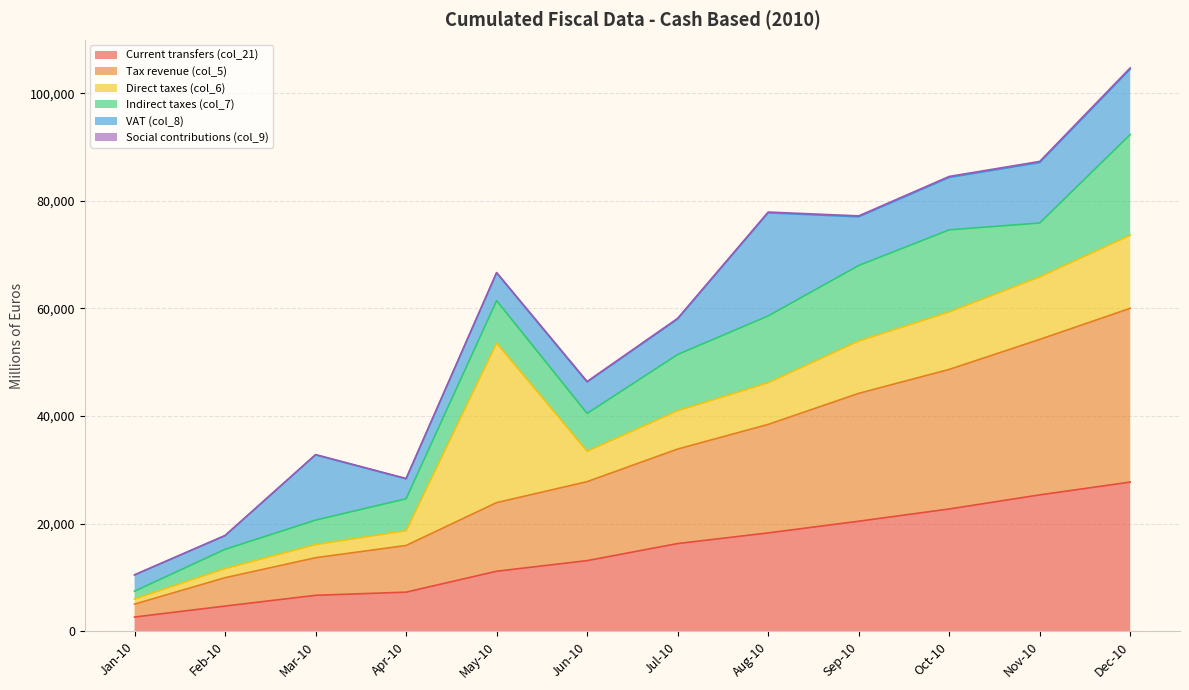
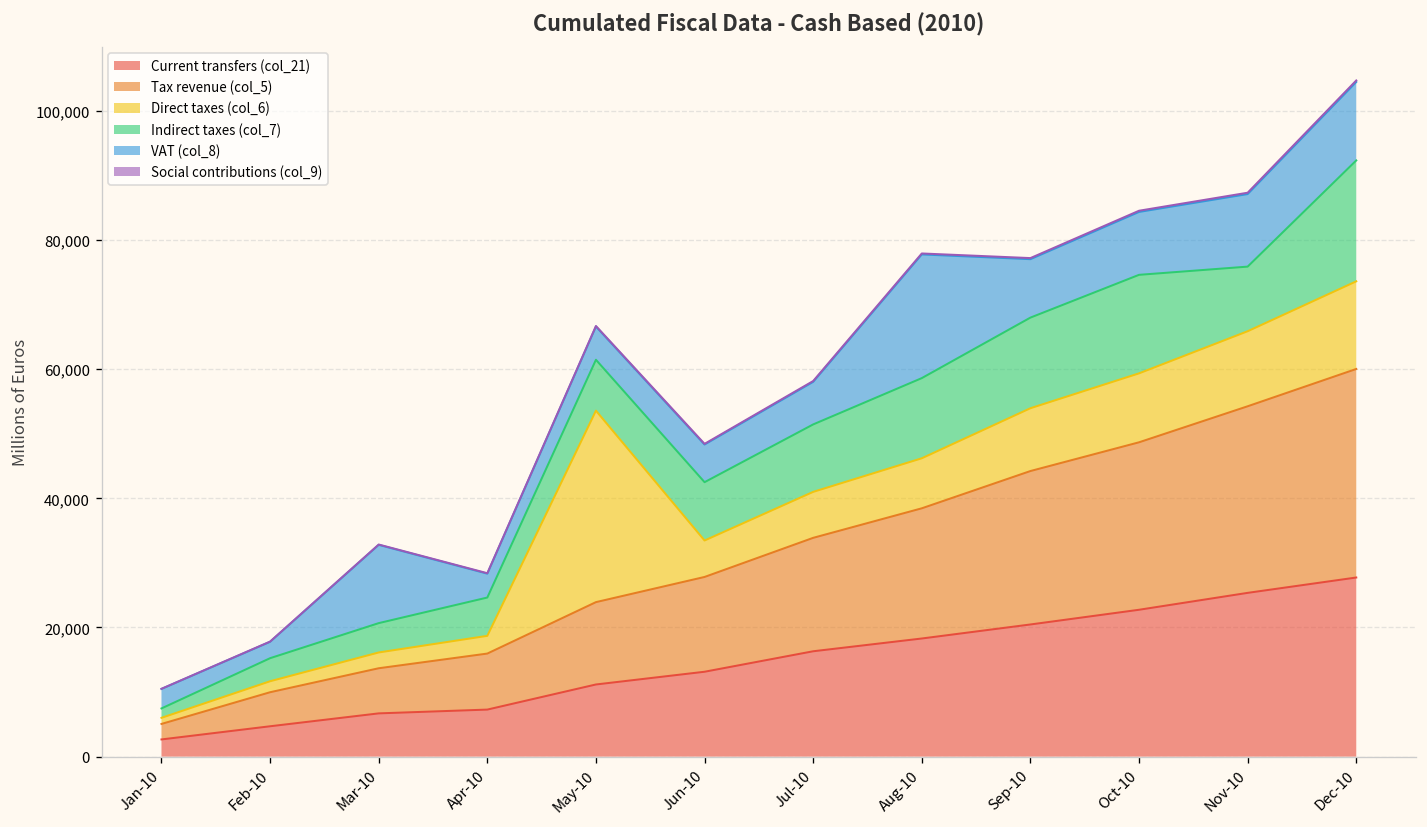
  {
    "Direct taxes (col_6)": {
      "Jan-10": "1,000",
      "Feb-10": "2,000",
      "Mar-10": "2,000",
      "Apr-10": "3,000",
      "May-10": "30,000",
      "Jun-10": "6,000",
      "Jul-10": "7,000",
      "Aug-10": "8,000",
      "Sep-10": "10,000",
      "Oct-10": "11,000",
      "Nov-10": "12,000",
      "Dec-10": "14,000"
    },
    "Indirect taxes (col_7)": {
      "Jan-10": "1,000",
      "Feb-10": "4,000",
      "Mar-10": "5,000",
      "Apr-10": "6,000",
      "May-10": "8,000",
-     "Jun-10": "7,000",
+     "Jun-10": "9,000",
      "Jul-10": "10,000",
      "Aug-10": "12,000",
      "Sep-10": "14,000",
      "Oct-10": "15,000",
      "Nov-10": "10,000",
      "Dec-10": "19,000"
    }
  }
